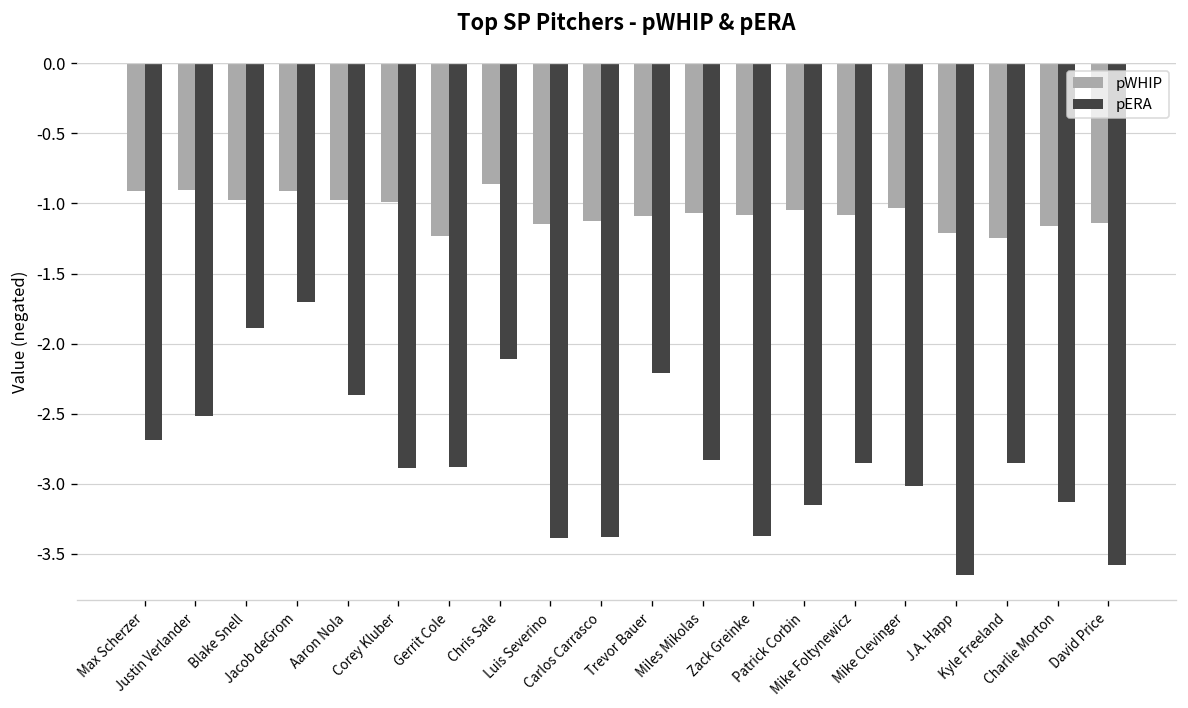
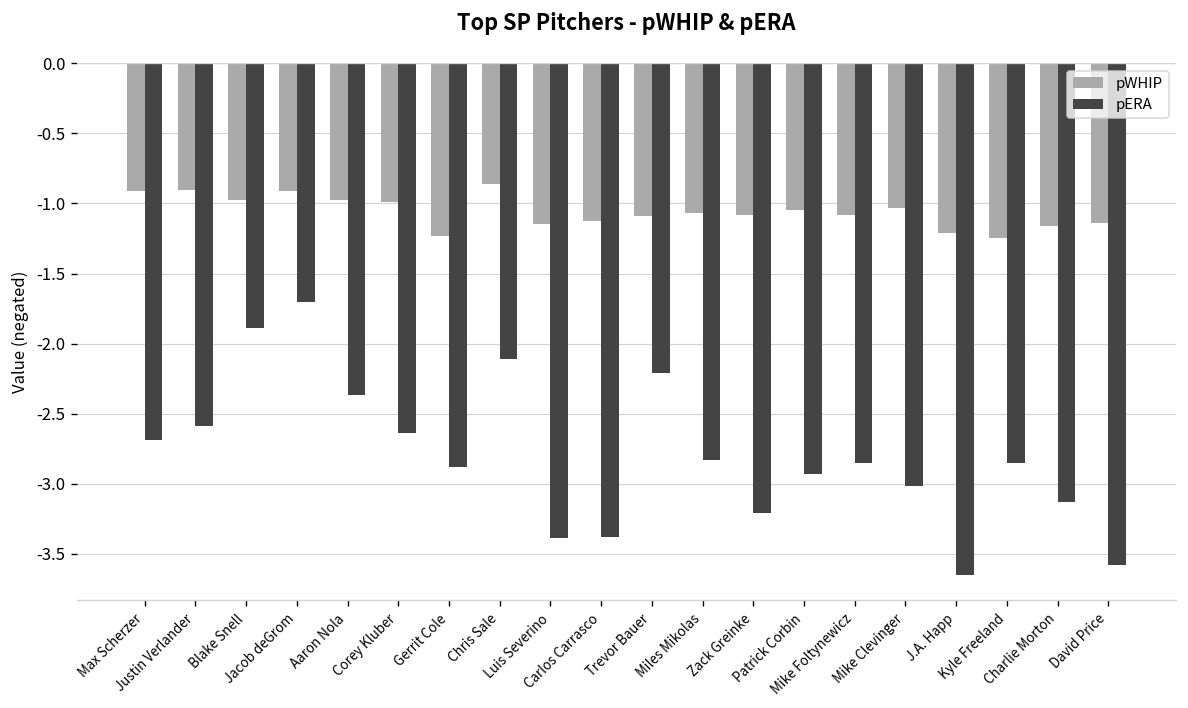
  {
    "pWHIP": {
      "Max Scherzer": -0.91,
      "Justin Verlander": -0.90,
      "Blake Snell": -0.97,
      "Jacob deGrom": -0.91,
      "Aaron Nola": -0.98,
      "Corey Kluber": -0.99,
      "Gerrit Cole": -1.23,
      "Chris Sale": -0.86,
      "Luis Severino": -1.15,
      "Carlos Carrasco": -1.13,
      "Trevor Bauer": -1.09,
      "Miles Mikolas": -1.07,
      "Zack Greinke": -1.08,
      "Patrick Corbin": -1.05,
      "Mike Foltynewicz": -1.08,
      "Mike Clevinger": -1.03,
      "J.A. Happ": -1.21,
      "Kyle Freeland": -1.25,
      "Charlie Morton": -1.16,
      "David Price": -1.14
    },
    "pERA": {
      "Max Scherzer": -2.69,
-     "Justin Verlander": -2.52,
+     "Justin Verlander": -2.59,
      "Blake Snell": -1.89,
      "Jacob deGrom": -1.70,
      "Aaron Nola": -2.37,
-     "Corey Kluber": -2.89,
+     "Corey Kluber": -2.64,
      "Gerrit Cole": -2.88,
      "Chris Sale": -2.11,
      "Luis Severino": -3.39,
      "Carlos Carrasco": -3.38,
      "Trevor Bauer": -2.21,
      "Miles Mikolas": -2.83,
-     "Zack Greinke": -3.37,
-     "Patrick Corbin": -3.15,
+     "Zack Greinke": -3.21,
+     "Patrick Corbin": -2.93,
      "Mike Foltynewicz": -2.85,
      "Mike Clevinger": -3.02,
      "J.A. Happ": -3.65,
      "Kyle Freeland": -2.85,
      "Charlie Morton": -3.13,
      "David Price": -3.58
    }
  }
